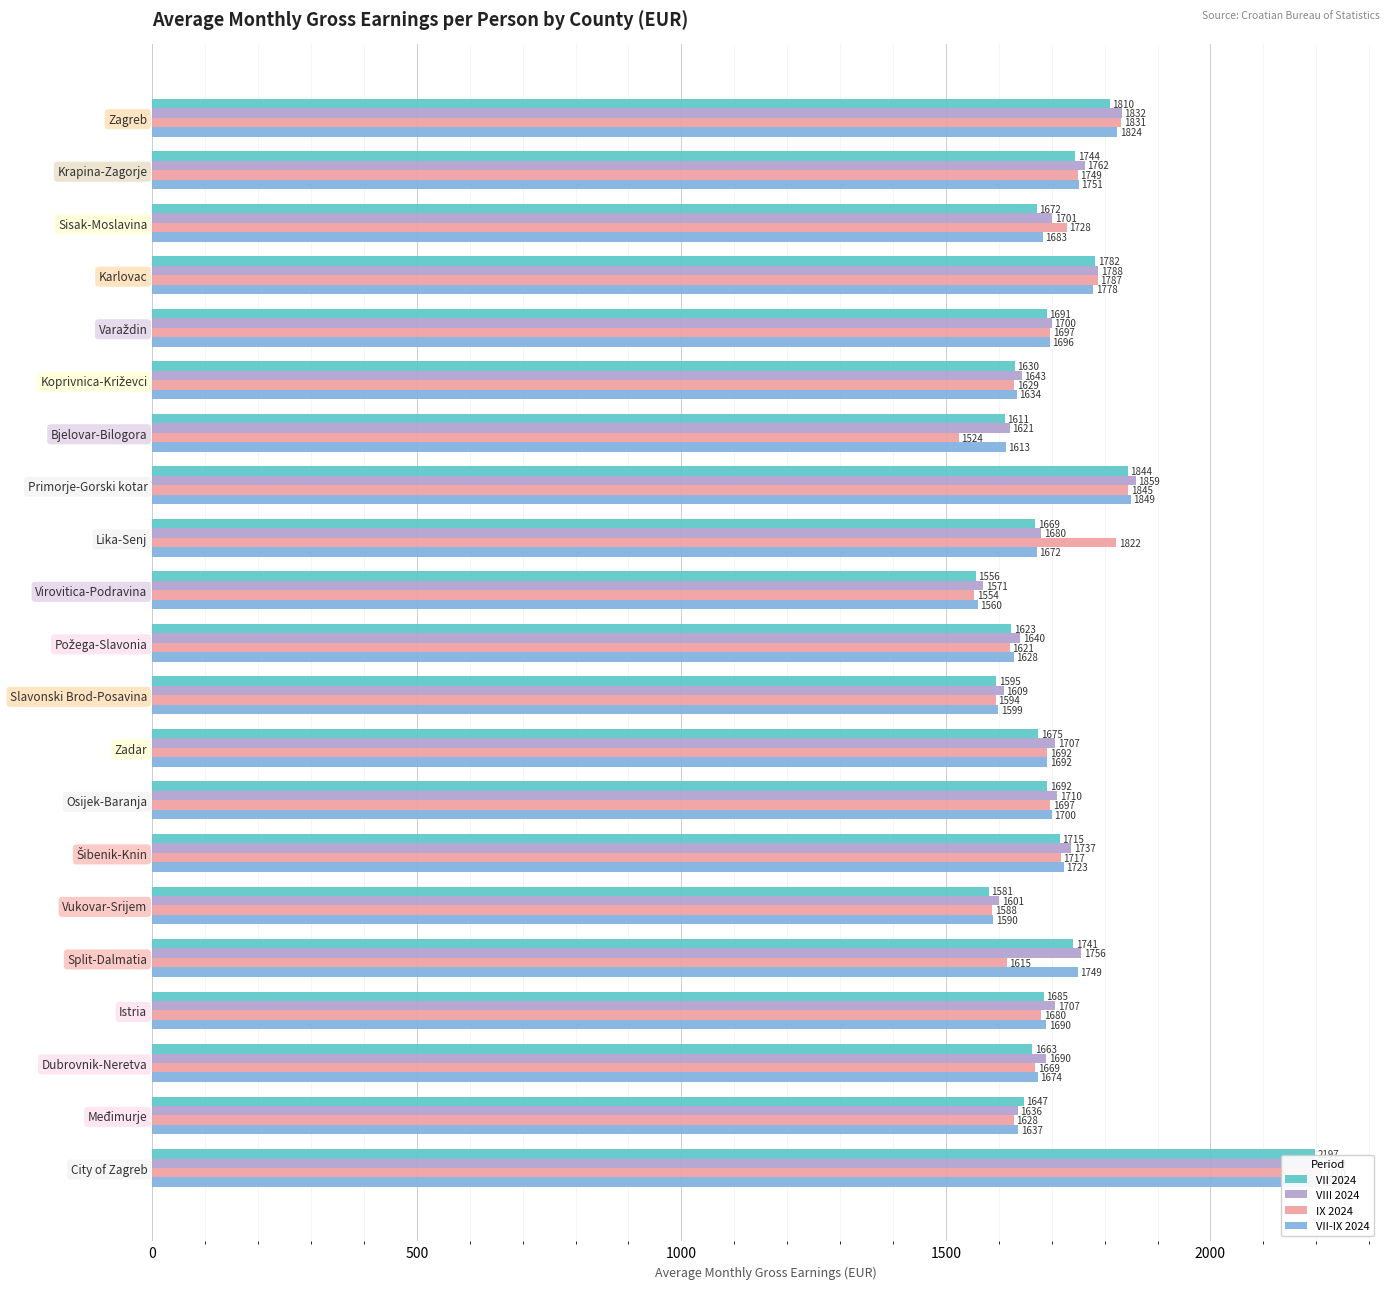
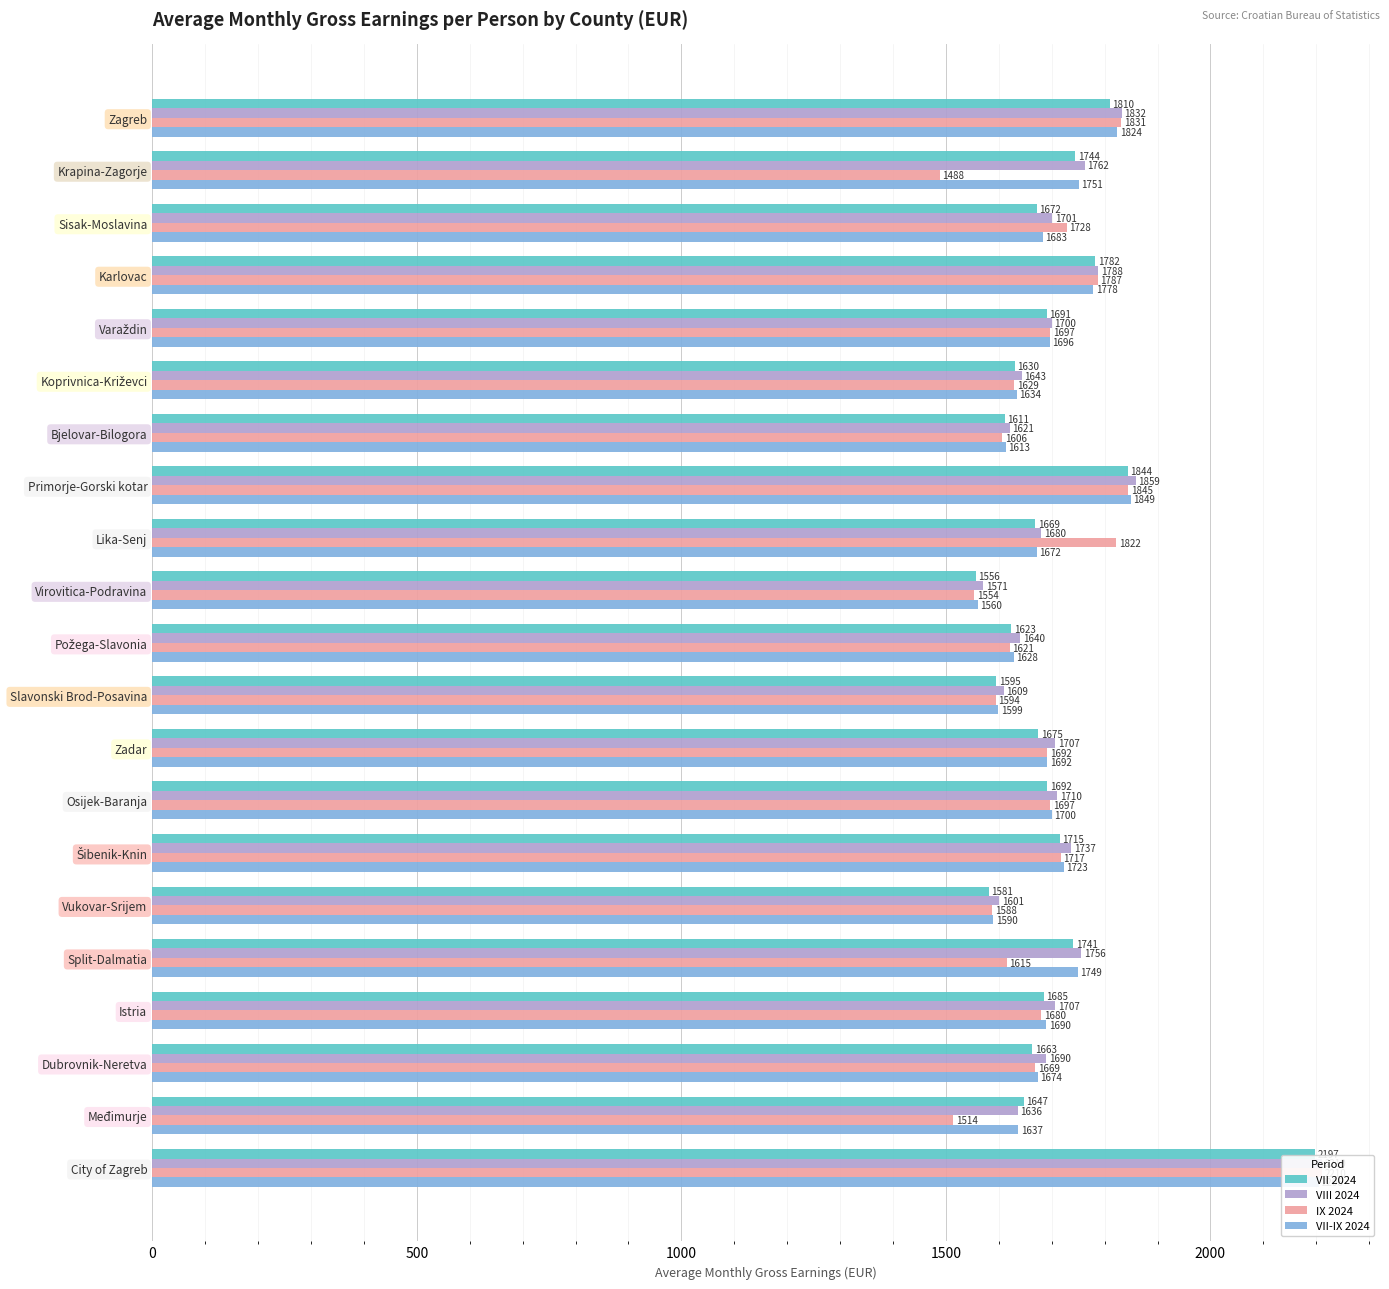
  {
    "IX 2024": {
      "Zagreb": 1831,
-     "Krapina-Zagorje": 1749,
+     "Krapina-Zagorje": 1488,
      "Sisak-Moslavina": 1728,
      "Karlovac": 1787,
      "Varaždin": 1697,
      "Koprivnica-Križevci": 1629,
-     "Bjelovar-Bilogora": 1524,
+     "Bjelovar-Bilogora": 1606,
      "Primorje-Gorski kotar": 1845,
      "Lika-Senj": 1822,
      "Virovitica-Podravina": 1554,
      "Požega-Slavonia": 1621,
      "Slavonski Brod-Posavina": 1594,
      "Zadar": 1692,
      "Osijek-Baranja": 1697,
      "Šibenik-Knin": 1717,
      "Vukovar-Srijem": 1588,
      "Split-Dalmatia": 1615,
      "Istria": 1680,
      "Dubrovnik-Neretva": 1669,
-     "Međimurje": 1628
+     "Međimurje": 1514
    }
  }
